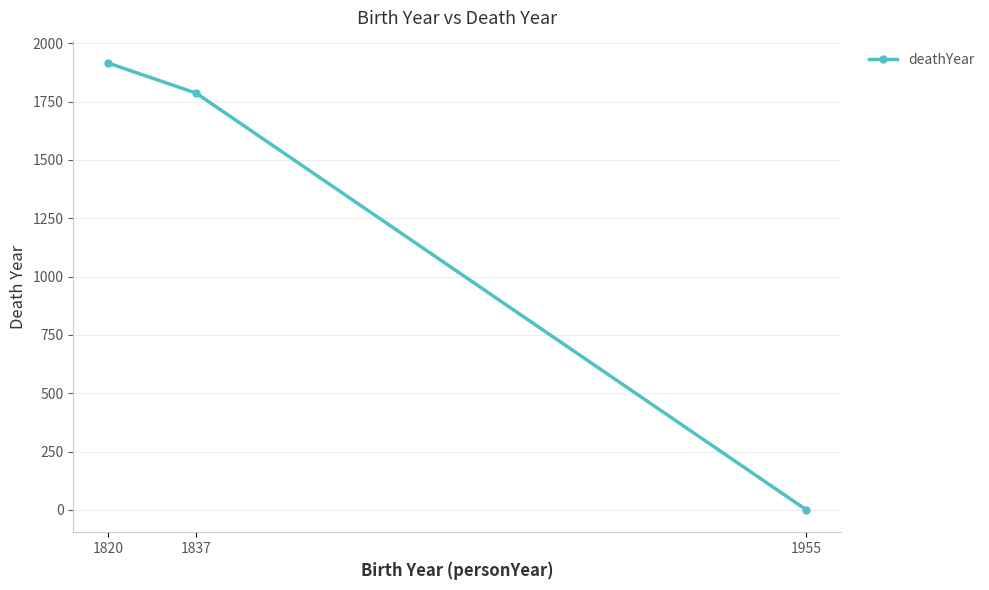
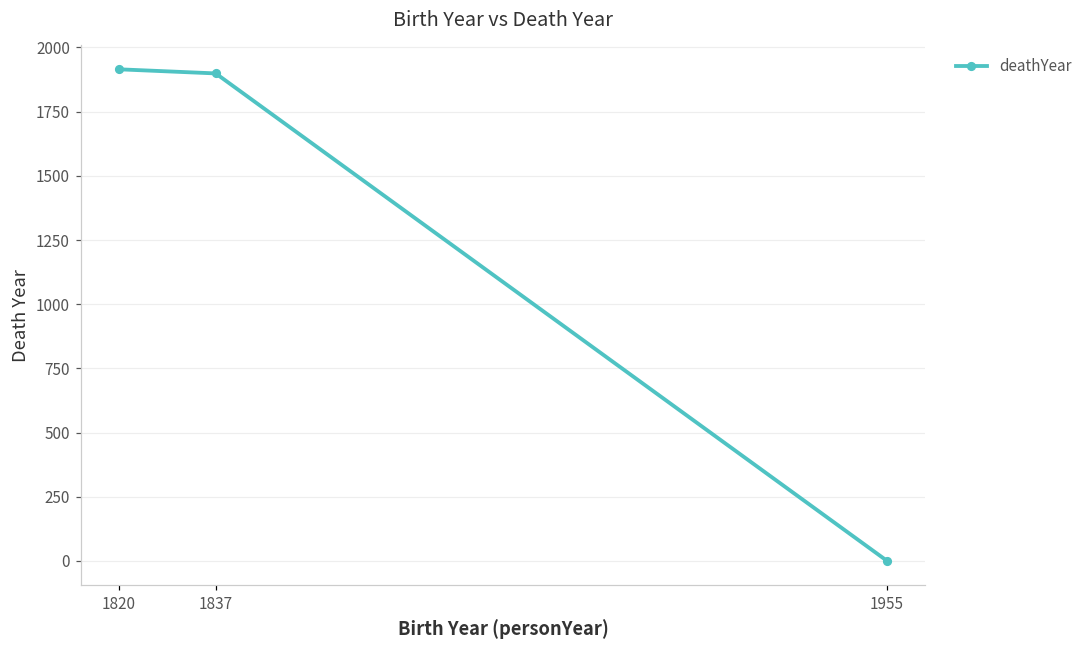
  {
    "1820": 1920,
-   "1837": 1790,
+   "1837": 1900,
    "1955": 0
  }
